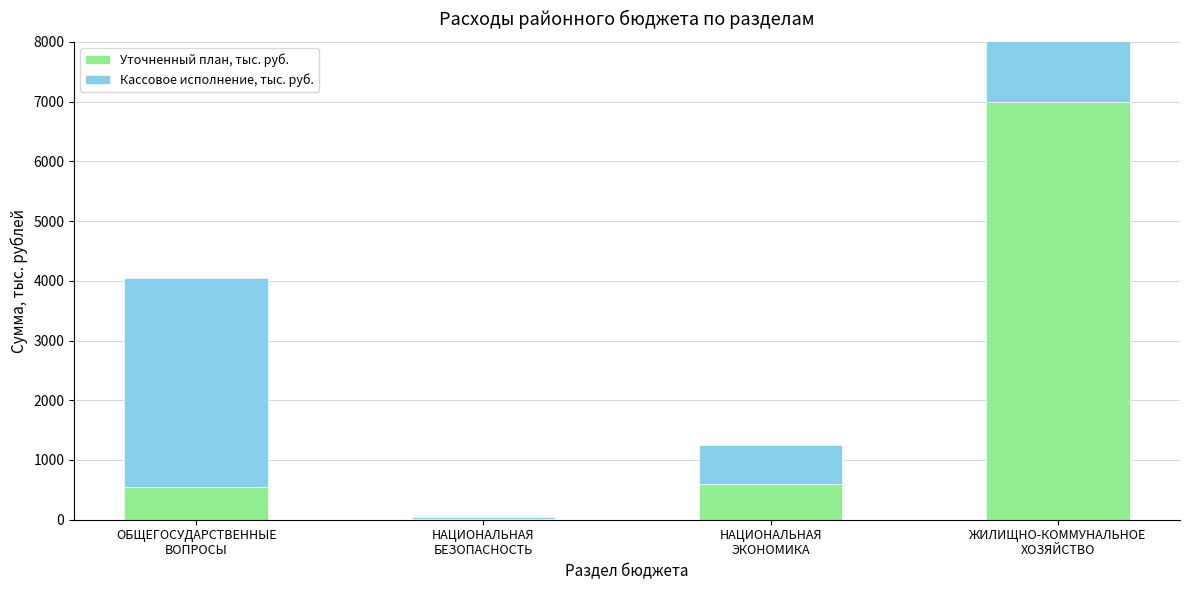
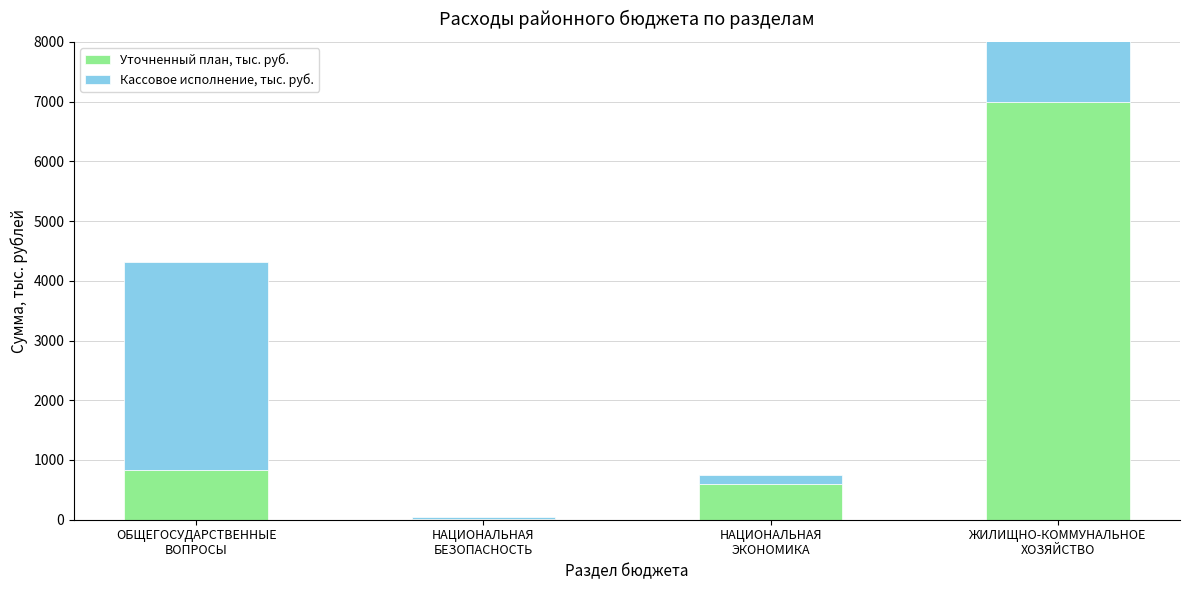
  {
    "Уточненный план, тыс. руб.": {
-     "ОБЩЕГОСУДАРСТВЕННЫЕ ВОПРОСЫ": 600,
+     "ОБЩЕГОСУДАРСТВЕННЫЕ ВОПРОСЫ": 800,
      "НАЦИОНАЛЬНАЯ ЭКОНОМИКА": 600,
      "ЖИЛИЩНО-КОММУНАЛЬНОЕ ХОЗЯЙСТВО": 7000
    },
    "Кассовое исполнение, тыс. руб.": {
      "ОБЩЕГОСУДАРСТВЕННЫЕ ВОПРОСЫ": 3500,
-     "НАЦИОНАЛЬНАЯ ЭКОНОМИКА": 700
+     "НАЦИОНАЛЬНАЯ ЭКОНОМИКА": 100
    }
  }
